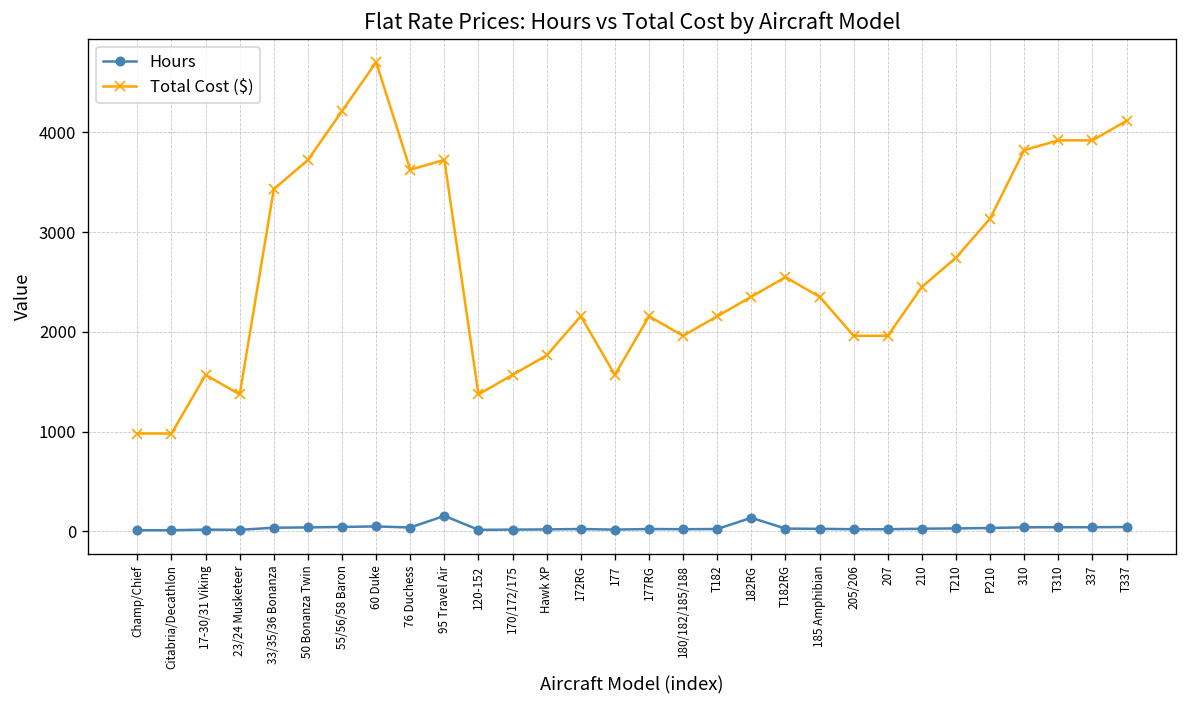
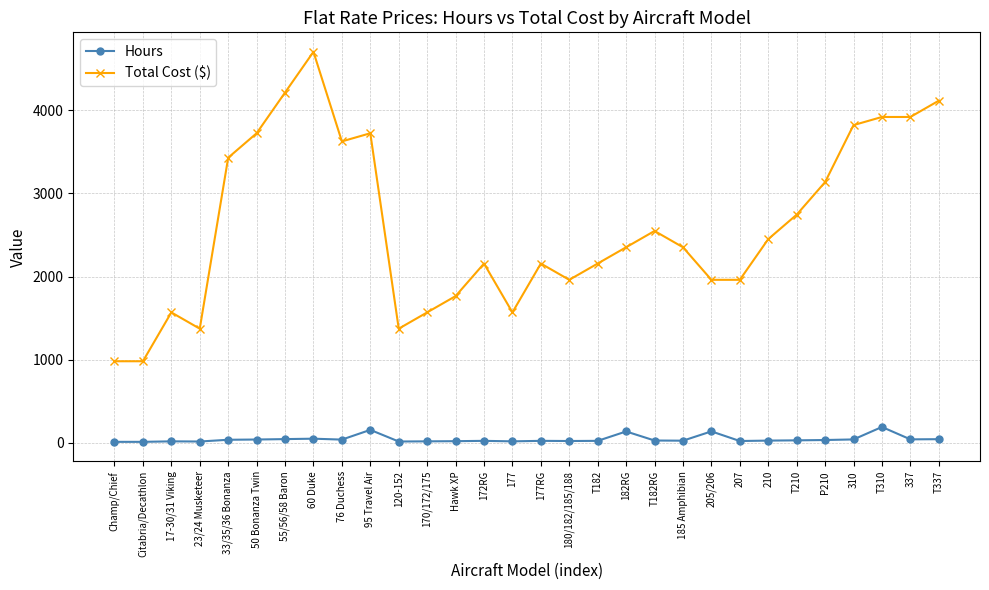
  {
    "Hours": {
      "Champ/Chief": 0,
      "Citabria/Decathlon": 0,
      "17-30/31 Viking": 0,
      "23/24 Musketeer": 0,
      "33/35/36 Bonanza": 0,
      "50 Bonanza Twin": 0,
      "55/56/58 Baron": 0,
      "60 Duke": 0,
      "76 Duchess": 0,
      "95 Travel Air": 200,
      "120-152": 0,
      "170/172/175": 0,
      "Hawk XP": 0,
      "172RG": 0,
      "177": 0,
      "177RG": 0,
      "180/182/185/188": 0,
      "T182": 0,
      "182RG": 100,
      "T182RG": 0,
      "185 Amphibian": 0,
-     "205/206": 0,
+     "205/206": 100,
      "207": 0,
      "210": 0,
      "T210": 0,
      "P210": 0,
      "310": 0,
-     "T310": 0,
+     "T310": 200,
      "337": 0,
      "T337": 0
    },
    "Total Cost ($)": {
      "Champ/Chief": 1000,
      "Citabria/Decathlon": 1000,
      "17-30/31 Viking": 1600,
      "23/24 Musketeer": 1400,
      "33/35/36 Bonanza": 3400,
      "50 Bonanza Twin": 3700,
      "55/56/58 Baron": 4200,
      "60 Duke": 4700,
      "76 Duchess": 3600,
      "95 Travel Air": 3700,
      "120-152": 1400,
      "170/172/175": 1600,
      "Hawk XP": 1800,
      "172RG": 2200,
      "177": 1600,
      "177RG": 2200,
      "180/182/185/188": 2000,
      "T182": 2200,
      "182RG": 2400,
      "T182RG": 2500,
      "185 Amphibian": 2400,
      "205/206": 2000,
      "207": 2000,
      "210": 2500,
      "T210": 2700,
      "P210": 3100,
      "310": 3800,
      "T310": 3900,
      "337": 3900,
      "T337": 4100
    }
  }
